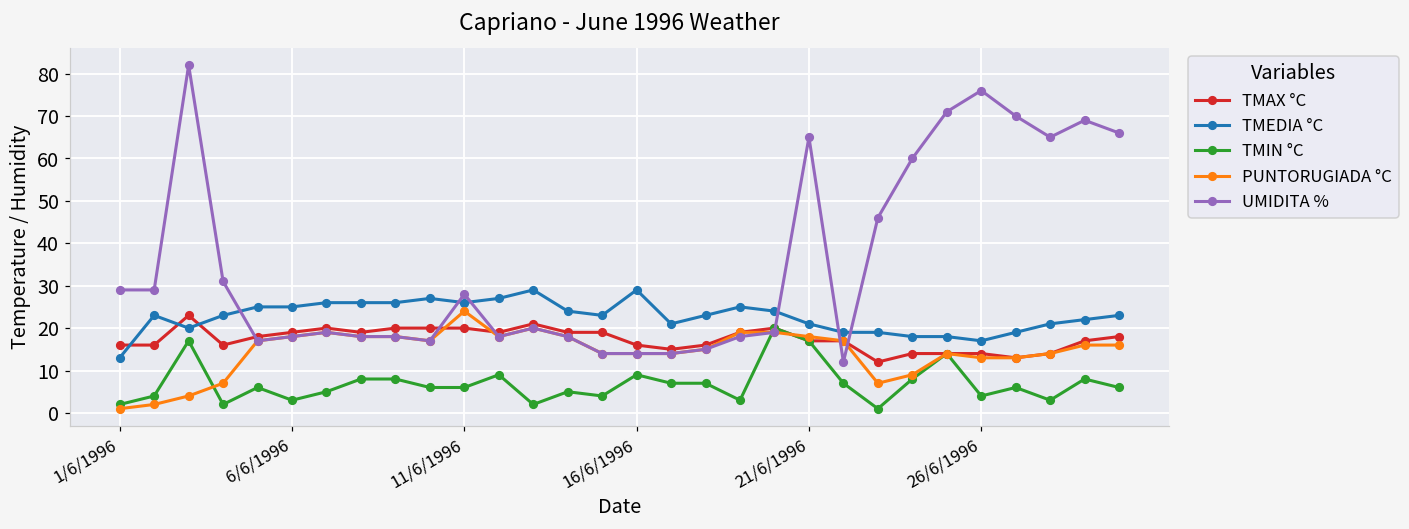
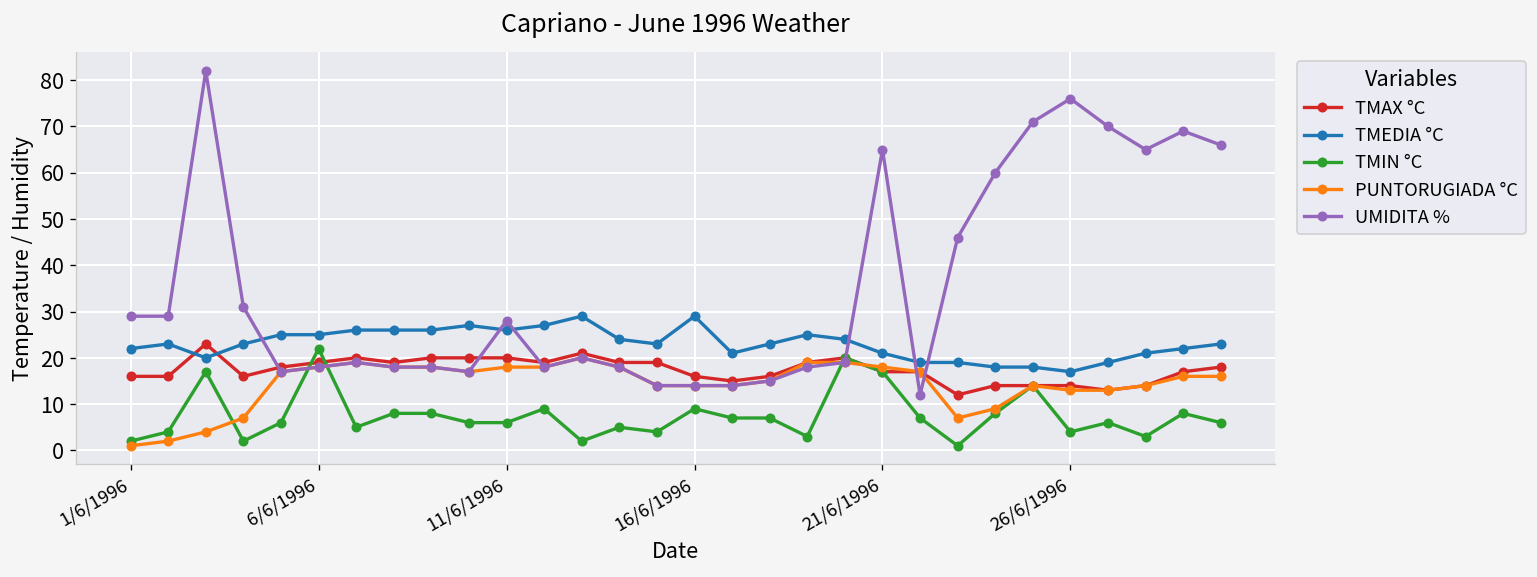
  {
    "TMAX °C": {
      "1/6/1996": 16,
      "6/6/1996": 19,
      "11/6/1996": 20,
      "16/6/1996": 16,
      "26/6/1996": 14
    },
    "TMEDIA °C": {
-     "1/6/1996": 13,
+     "1/6/1996": 22,
      "6/6/1996": 25,
      "11/6/1996": 26,
      "16/6/1996": 29,
      "21/6/1996": 21,
      "26/6/1996": 17
    },
    "TMIN °C": {
      "1/6/1996": 2,
-     "6/6/1996": 3,
+     "6/6/1996": 22,
      "11/6/1996": 6,
      "16/6/1996": 9,
      "26/6/1996": 4
    },
    "PUNTORUGIADA °C": {
      "1/6/1996": 1,
-     "11/6/1996": 24,
+     "11/6/1996": 18,
      "21/6/1996": 18,
      "26/6/1996": 13
    },
    "UMIDITA %": {
      "1/6/1996": 29,
      "11/6/1996": 28,
      "21/6/1996": 65,
      "26/6/1996": 76
    }
  }
